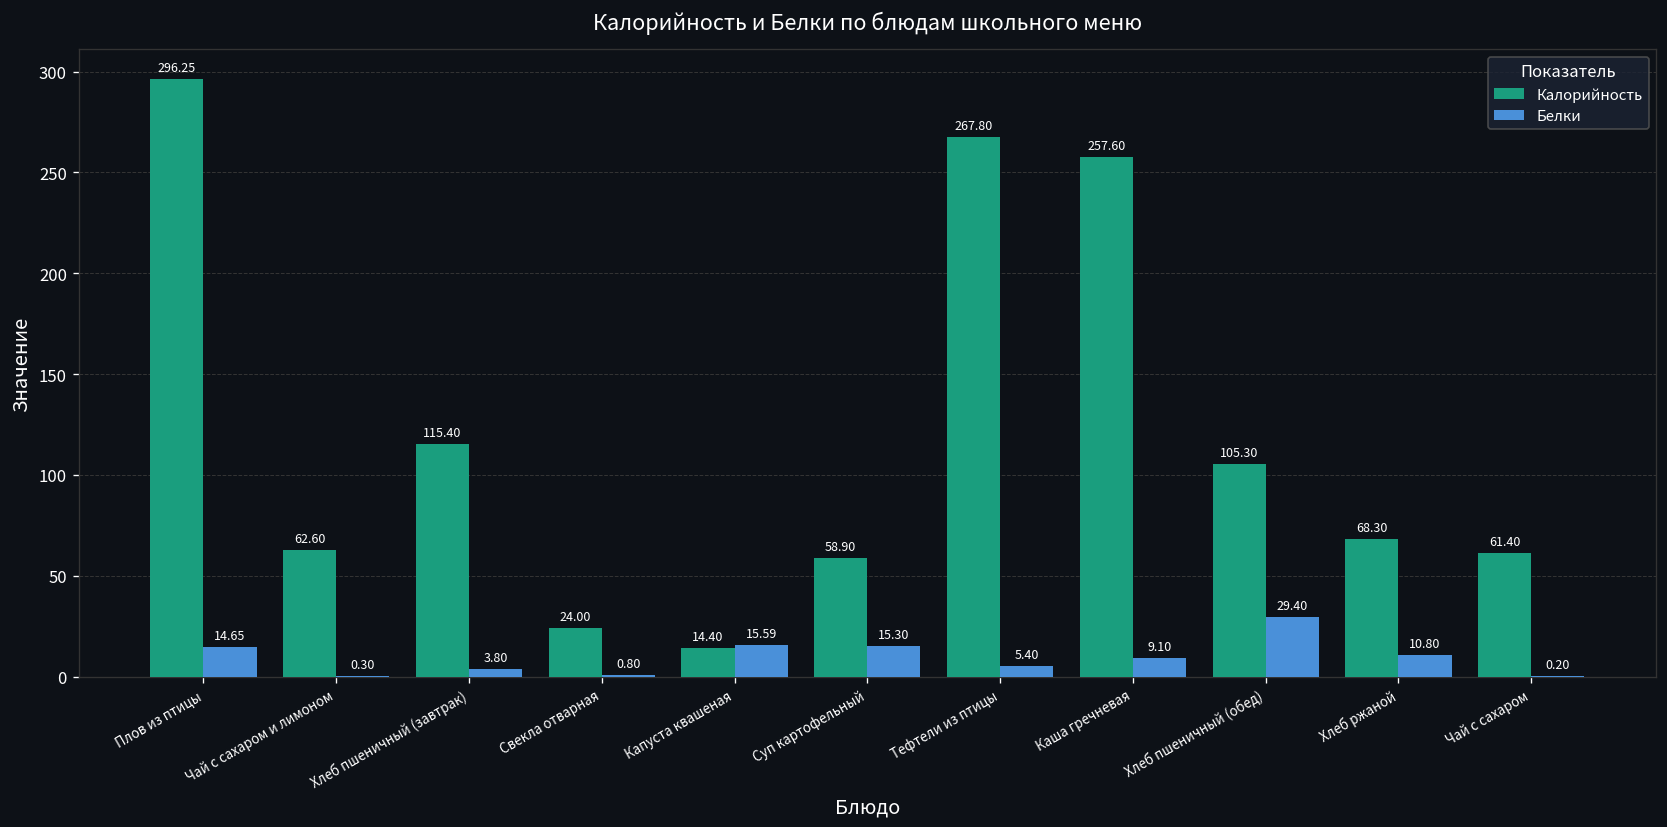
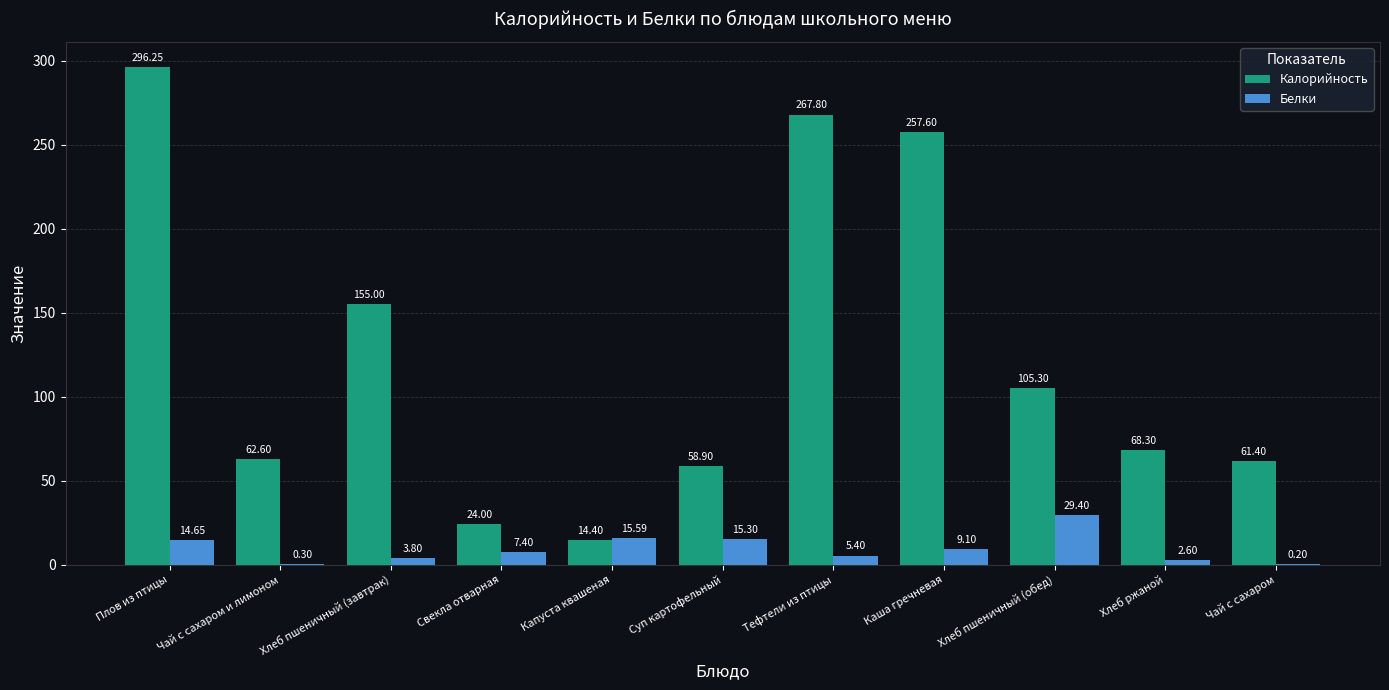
  {
    "Калорийность": {
      "Плов из птицы": 296.25,
      "Чай с сахаром и лимоном": 62.60,
-     "Хлеб пшеничный (завтрак)": 115.40,
+     "Хлеб пшеничный (завтрак)": 155.00,
      "Свекла отварная": 24.00,
      "Капуста квашеная": 14.40,
      "Суп картофельный": 58.90,
      "Тефтели из птицы": 267.80,
      "Каша гречневая": 257.60,
      "Хлеб пшеничный (обед)": 105.30,
      "Хлеб ржаной": 68.30,
      "Чай с сахаром": 61.40
    },
    "Белки": {
      "Плов из птицы": 14.65,
      "Чай с сахаром и лимоном": 0.30,
      "Хлеб пшеничный (завтрак)": 3.80,
-     "Свекла отварная": 0.80,
+     "Свекла отварная": 7.40,
      "Капуста квашеная": 15.59,
      "Суп картофельный": 15.30,
      "Тефтели из птицы": 5.40,
      "Каша гречневая": 9.10,
      "Хлеб пшеничный (обед)": 29.40,
-     "Хлеб ржаной": 10.80,
+     "Хлеб ржаной": 2.60,
      "Чай с сахаром": 0.20
    }
  }
